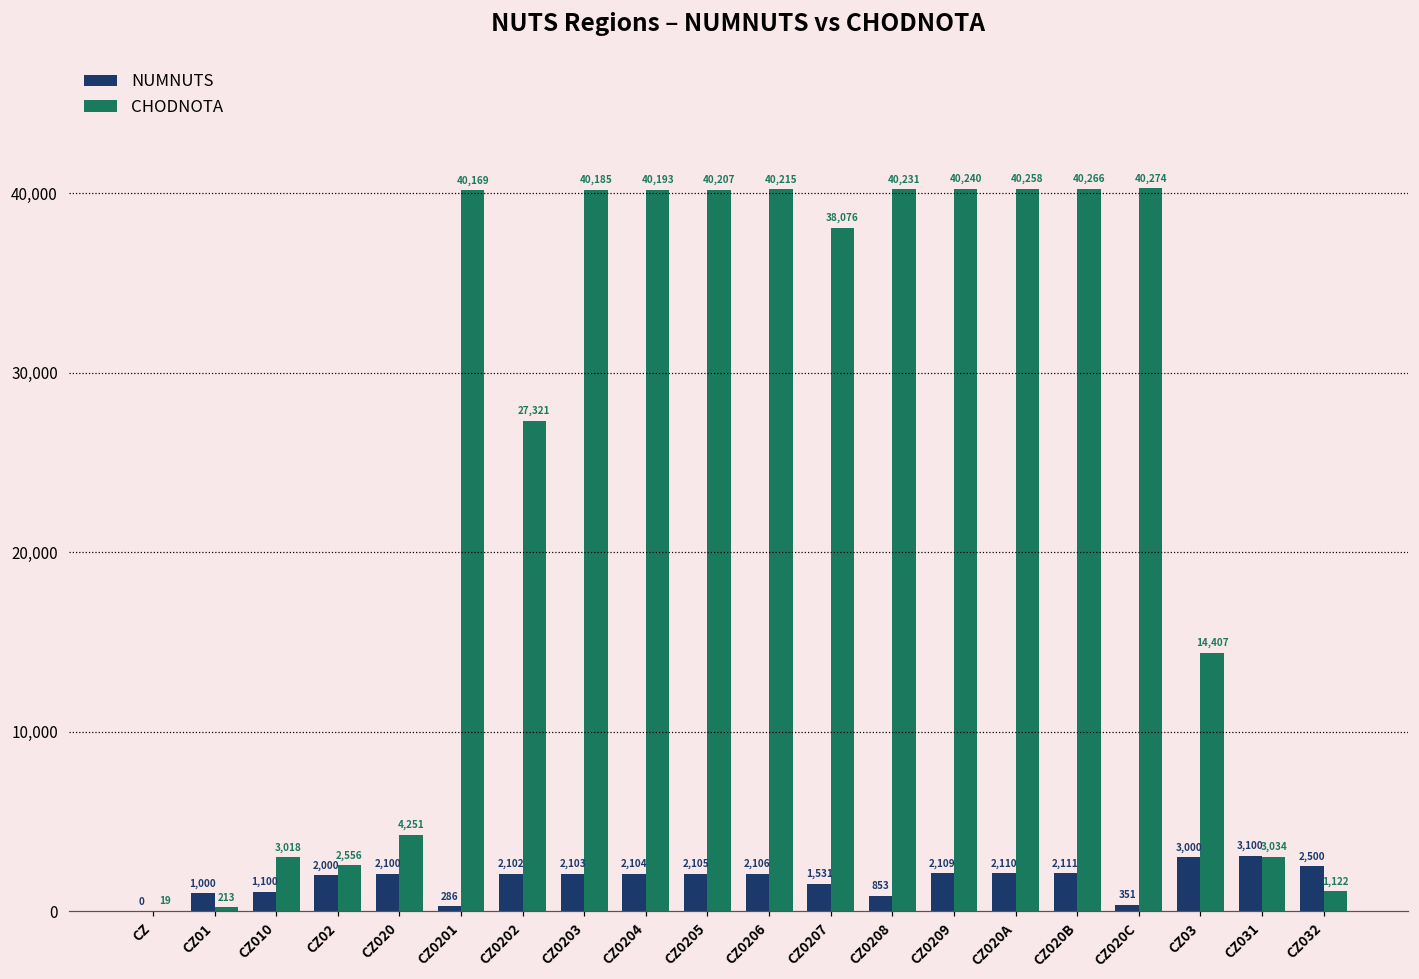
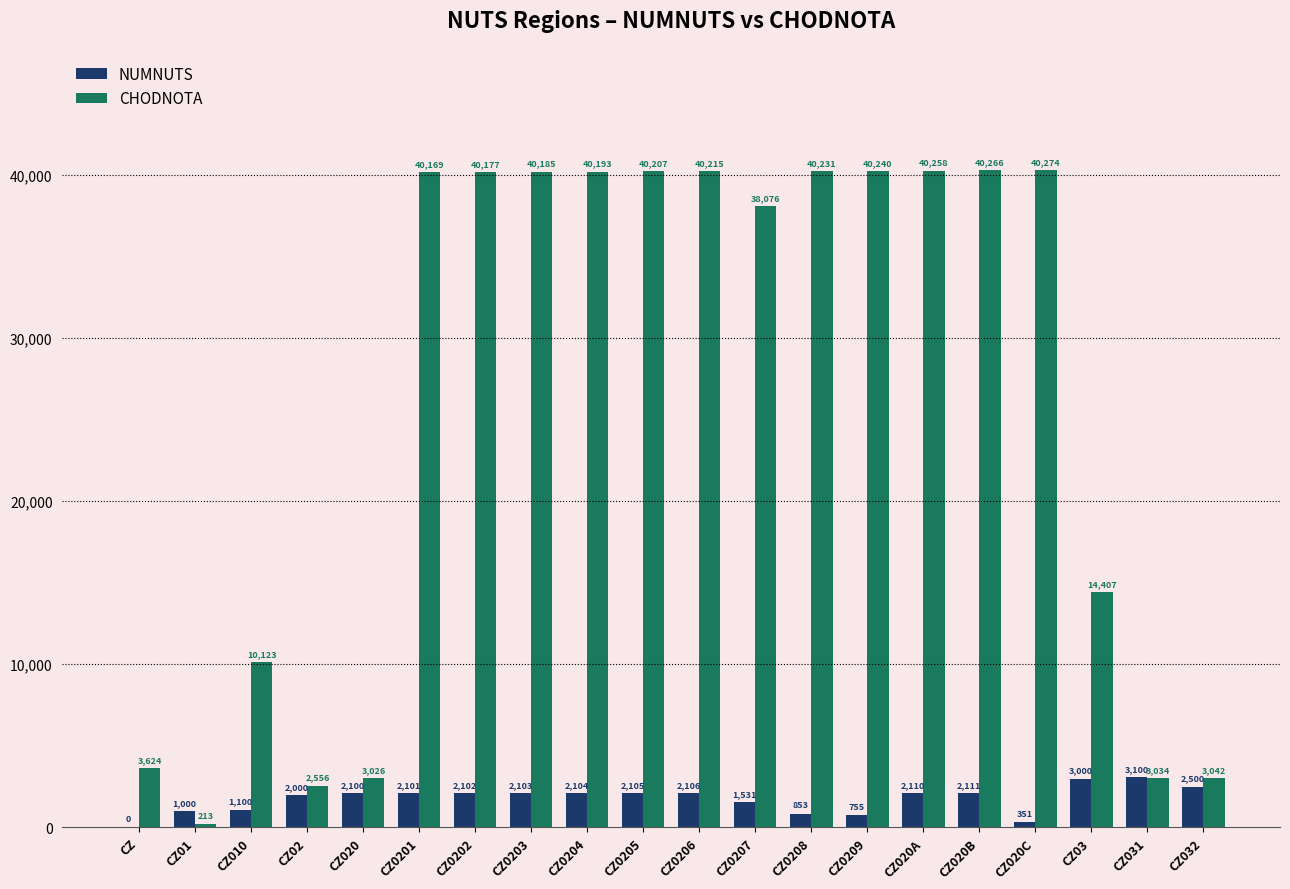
  {
    "NUMNUTS": {
      "CZ": "0",
      "CZ01": "1,000",
      "CZ010": "1,100",
      "CZ02": "2,000",
      "CZ020": "2,100",
-     "CZ0201": "286",
+     "CZ0201": "2,101",
      "CZ0202": "2,102",
      "CZ0203": "2,103",
      "CZ0204": "2,104",
      "CZ0205": "2,105",
      "CZ0206": "2,106",
      "CZ0207": "1,531",
      "CZ0208": "853",
-     "CZ0209": "2,109",
+     "CZ0209": "755",
      "CZ020A": "2,110",
      "CZ020B": "2,111",
      "CZ020C": "351",
      "CZ03": "3,000",
      "CZ031": "3,100",
      "CZ032": "2,500"
    },
    "CHODNOTA": {
-     "CZ": "19",
+     "CZ": "3,624",
      "CZ01": "213",
-     "CZ010": "3,018",
+     "CZ010": "10,123",
      "CZ02": "2,556",
-     "CZ020": "4,251",
+     "CZ020": "3,026",
      "CZ0201": "40,169",
-     "CZ0202": "27,321",
+     "CZ0202": "40,177",
      "CZ0203": "40,185",
      "CZ0204": "40,193",
      "CZ0205": "40,207",
      "CZ0206": "40,215",
      "CZ0207": "38,076",
      "CZ0208": "40,231",
      "CZ0209": "40,240",
      "CZ020A": "40,258",
      "CZ020B": "40,266",
      "CZ020C": "40,274",
      "CZ03": "14,407",
      "CZ031": "3,034",
-     "CZ032": "1,122"
+     "CZ032": "3,042"
    }
  }
